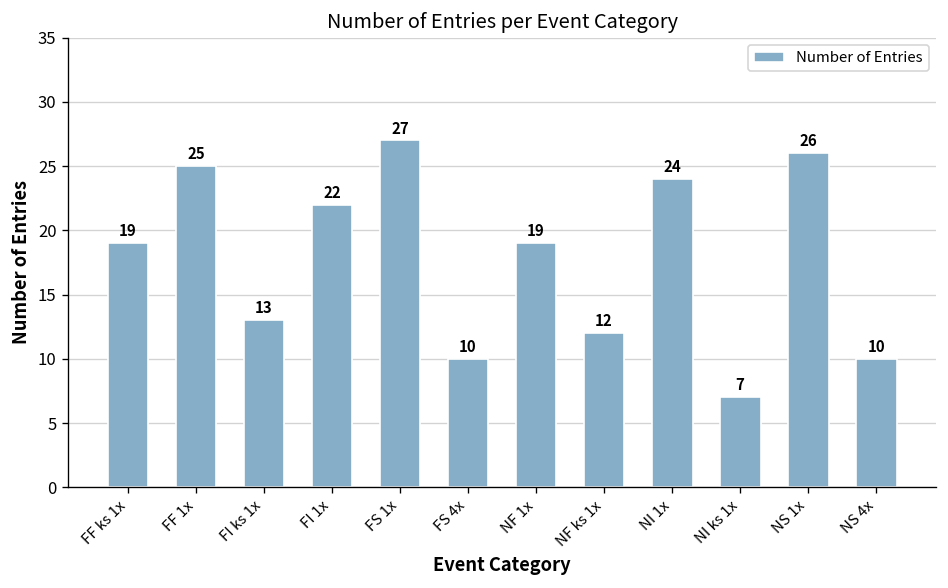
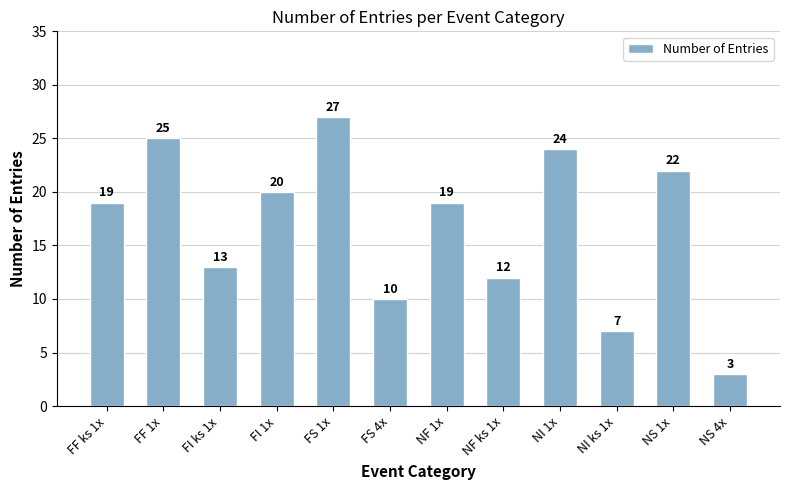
  {
    "FF ks 1x": 19,
    "FF 1x": 25,
    "FI ks 1x": 13,
-   "FI 1x": 22,
+   "FI 1x": 20,
    "FS 1x": 27,
    "FS 4x": 10,
    "NF 1x": 19,
    "NF ks 1x": 12,
    "NI 1x": 24,
    "NI ks 1x": 7,
-   "NS 1x": 26,
-   "NS 4x": 10
+   "NS 1x": 22,
+   "NS 4x": 3
  }
